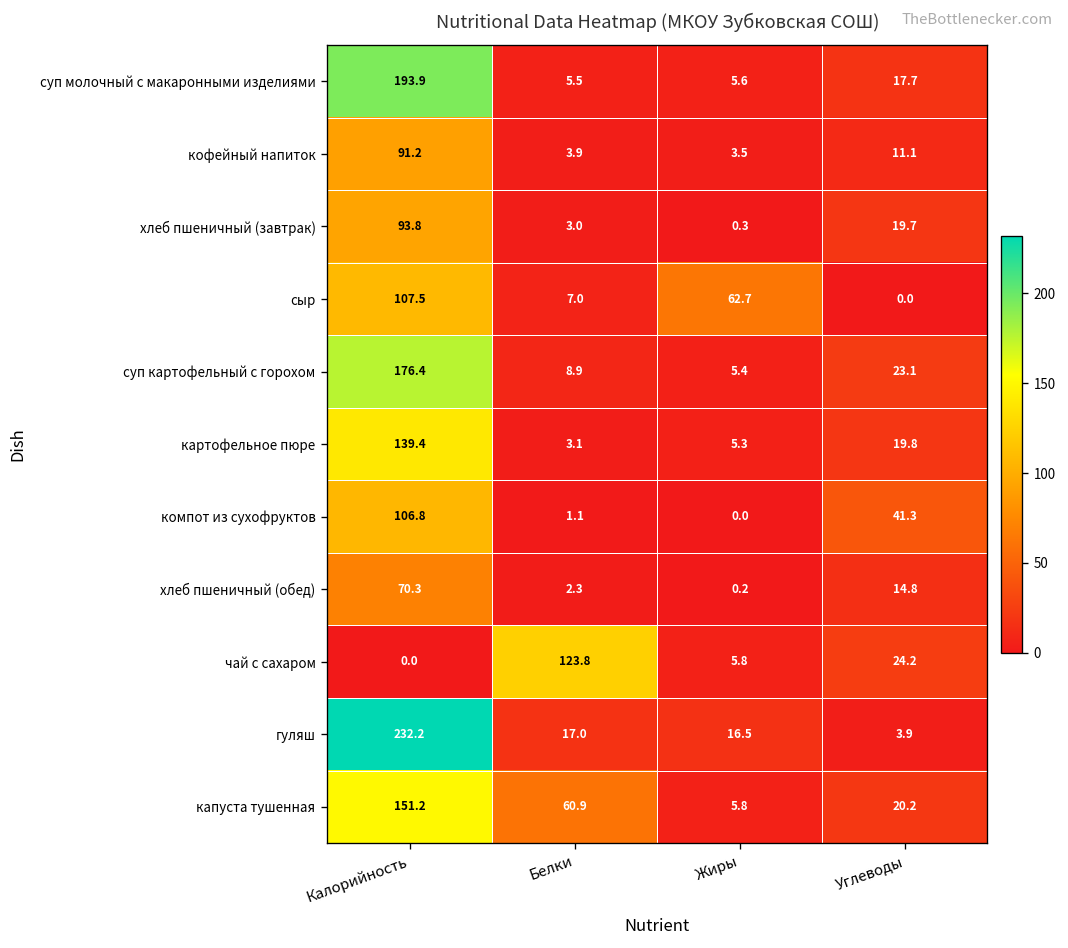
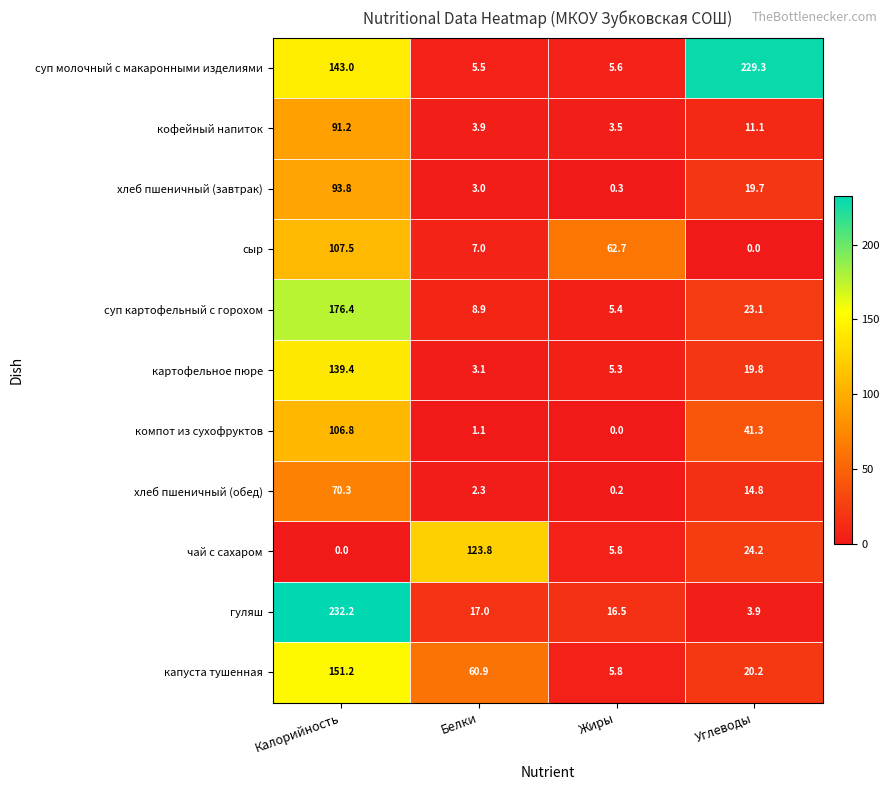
  {
    "суп молочный с макаронными изделиями": {
-     "Калорийность": 193.9,
+     "Калорийность": 143.0,
      "Белки": 5.5,
      "Жиры": 5.6,
-     "Углеводы": 17.7
+     "Углеводы": 229.3
    },
    "кофейный напиток": {
      "Калорийность": 91.2,
      "Белки": 3.9,
      "Жиры": 3.5,
      "Углеводы": 11.1
    },
    "хлеб пшеничный (завтрак)": {
      "Калорийность": 93.8,
      "Белки": 3.0,
      "Жиры": 0.3,
      "Углеводы": 19.7
    },
    "сыр": {
      "Калорийность": 107.5,
      "Белки": 7.0,
      "Жиры": 62.7,
      "Углеводы": 0.0
    },
    "суп картофельный с горохом": {
      "Калорийность": 176.4,
      "Белки": 8.9,
      "Жиры": 5.4,
      "Углеводы": 23.1
    },
    "картофельное пюре": {
      "Калорийность": 139.4,
      "Белки": 3.1,
      "Жиры": 5.3,
      "Углеводы": 19.8
    },
    "компот из сухофруктов": {
      "Калорийность": 106.8,
      "Белки": 1.1,
      "Жиры": 0.0,
      "Углеводы": 41.3
    },
    "хлеб пшеничный (обед)": {
      "Калорийность": 70.3,
      "Белки": 2.3,
      "Жиры": 0.2,
      "Углеводы": 14.8
    },
    "чай с сахаром": {
      "Калорийность": 0.0,
      "Белки": 123.8,
      "Жиры": 5.8,
      "Углеводы": 24.2
    },
    "гуляш": {
      "Калорийность": 232.2,
      "Белки": 17.0,
      "Жиры": 16.5,
      "Углеводы": 3.9
    },
    "капуста тушенная": {
      "Калорийность": 151.2,
      "Белки": 60.9,
      "Жиры": 5.8,
      "Углеводы": 20.2
    }
  }
